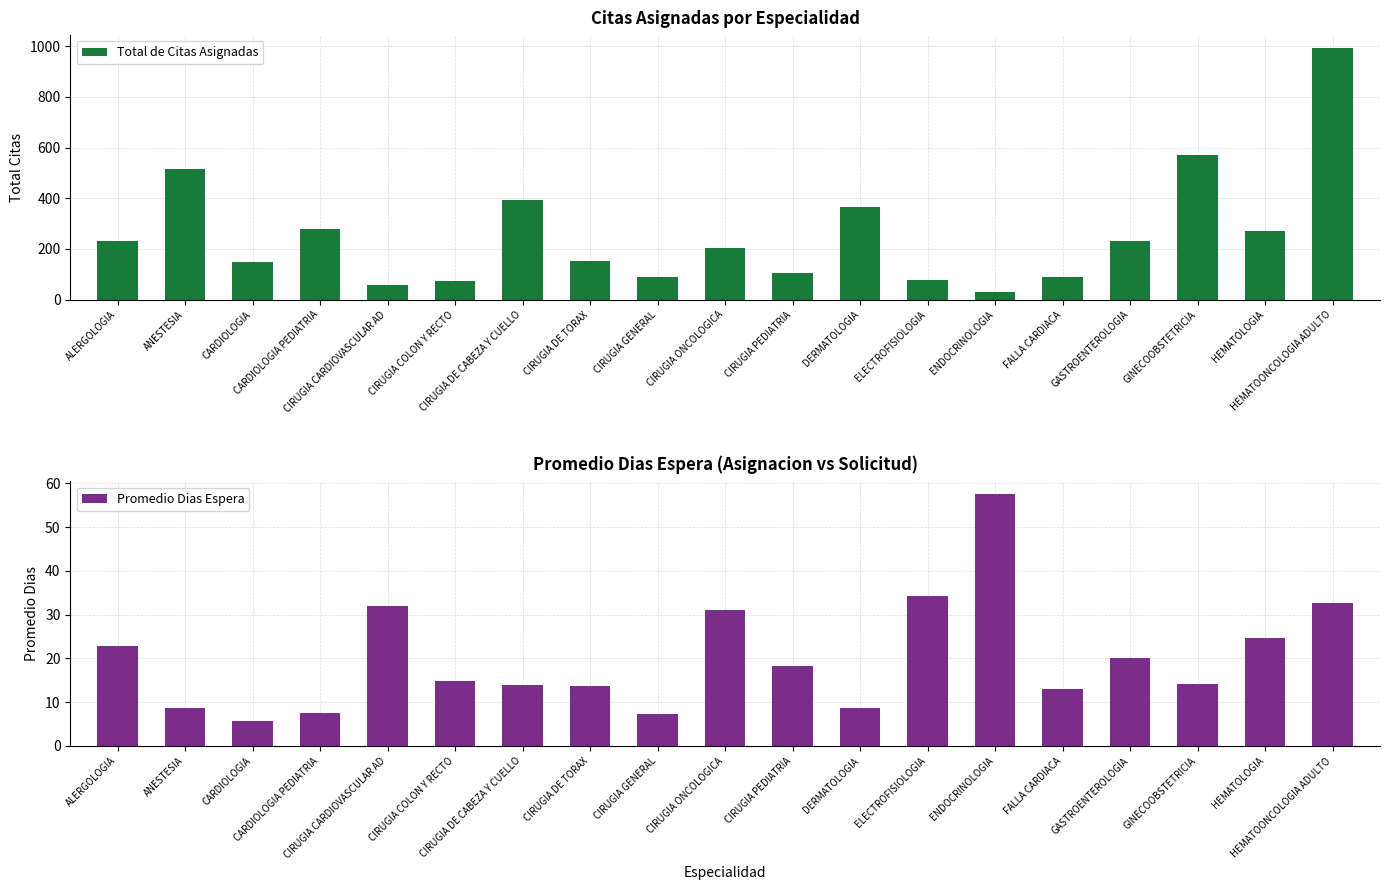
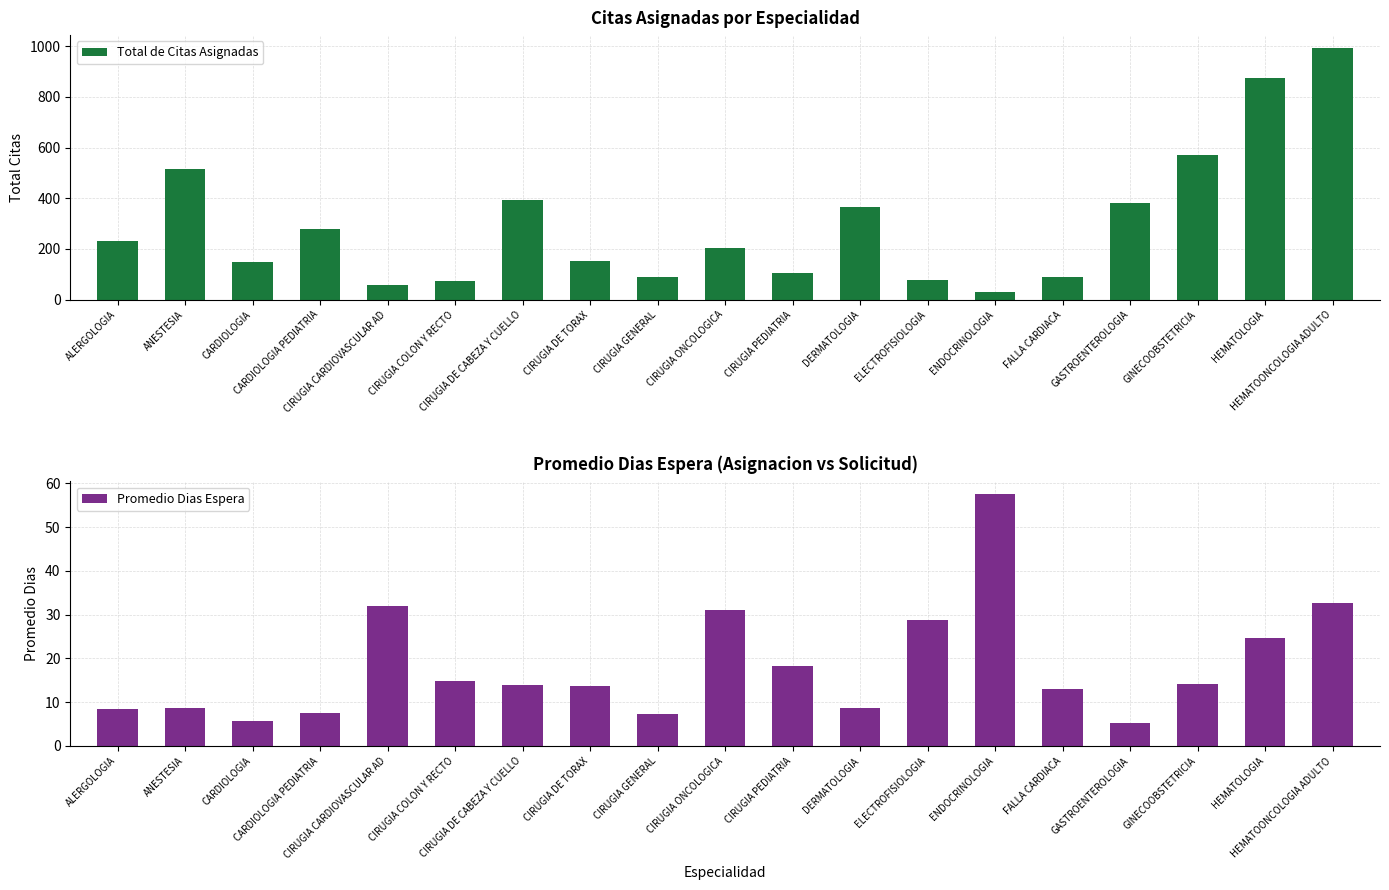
  {
    "Citas Asignadas por Especialidad": {
      "ALERGOLOGIA": 230,
      "ANESTESIA": 520,
      "CARDIOLOGIA": 150,
      "CARDIOLOGIA PEDIATRIA": 280,
      "CIRUGIA CARDIOVASCULAR AD": 60,
      "CIRUGIA COLON Y RECTO": 70,
      "CIRUGIA DE CABEZA Y CUELLO": 400,
      "CIRUGIA DE TORAX": 150,
      "CIRUGIA GENERAL": 90,
      "CIRUGIA ONCOLOGICA": 200,
      "CIRUGIA PEDIATRIA": 110,
      "DERMATOLOGIA": 370,
      "ELECTROFISIOLOGIA": 80,
      "ENDOCRINOLOGIA": 30,
      "FALLA CARDIACA": 90,
-     "GASTROENTEROLOGIA": 230,
+     "GASTROENTEROLOGIA": 380,
      "GINECOOBSTETRICIA": 570,
-     "HEMATOLOGIA": 270,
+     "HEMATOLOGIA": 870,
      "HEMATOONCOLOGIA ADULTO": 990
    },
    "Promedio Dias Espera (Asignacion vs Solicitud)": {
-     "ALERGOLOGIA": 23,
+     "ALERGOLOGIA": 8,
      "ANESTESIA": 9,
      "CARDIOLOGIA": 6,
      "CARDIOLOGIA PEDIATRIA": 7,
      "CIRUGIA CARDIOVASCULAR AD": 32,
      "CIRUGIA COLON Y RECTO": 15,
      "CIRUGIA DE CABEZA Y CUELLO": 14,
      "CIRUGIA DE TORAX": 14,
      "CIRUGIA GENERAL": 7,
      "CIRUGIA ONCOLOGICA": 31,
      "CIRUGIA PEDIATRIA": 18,
      "DERMATOLOGIA": 9,
-     "ELECTROFISIOLOGIA": 34,
+     "ELECTROFISIOLOGIA": 29,
      "ENDOCRINOLOGIA": 58,
      "FALLA CARDIACA": 13,
-     "GASTROENTEROLOGIA": 20,
+     "GASTROENTEROLOGIA": 5,
      "GINECOOBSTETRICIA": 14,
      "HEMATOLOGIA": 25,
      "HEMATOONCOLOGIA ADULTO": 33
    }
  }
